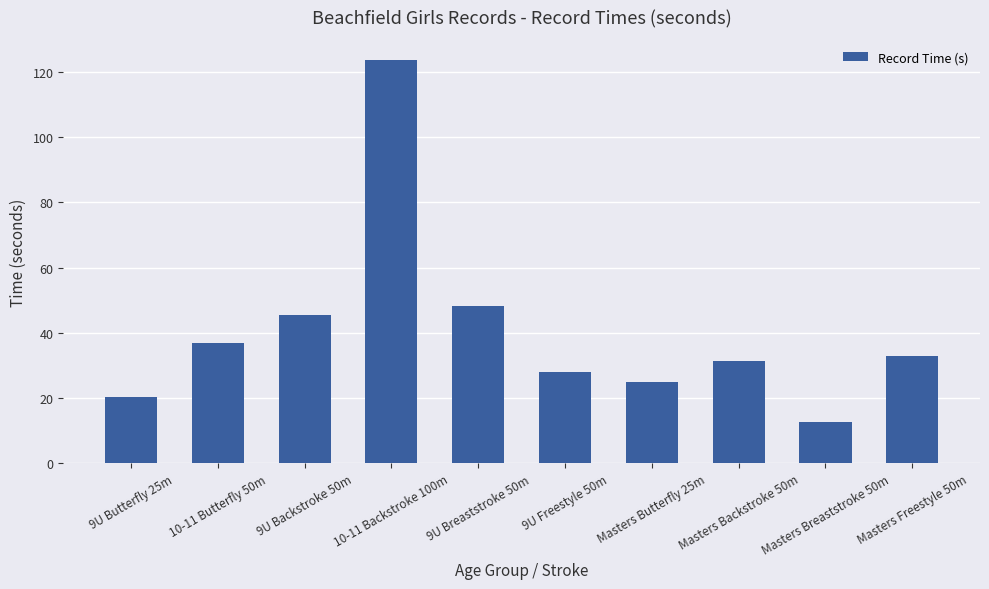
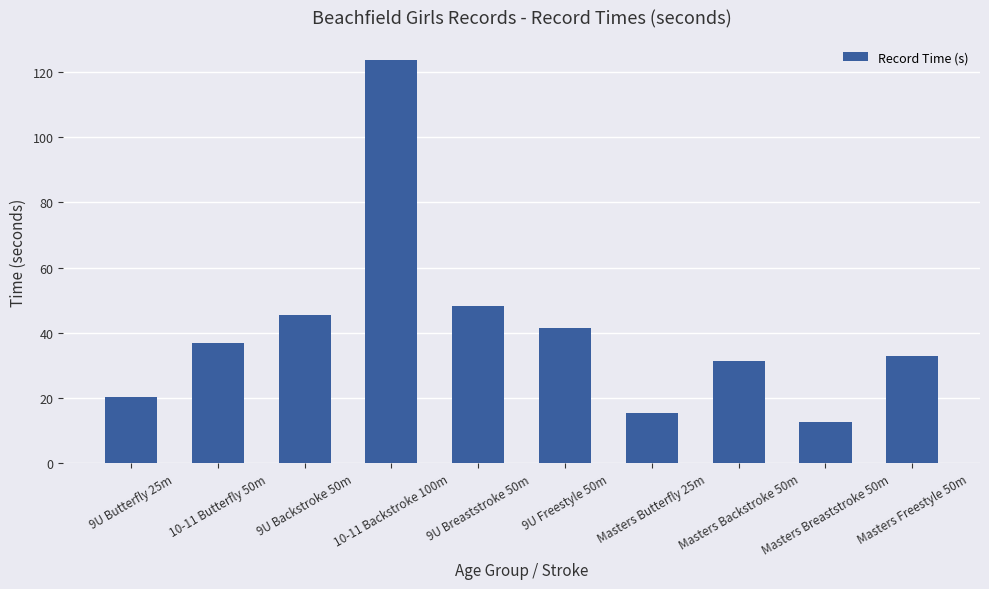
  {
    "9U Butterfly 25m": 20,
    "10-11 Butterfly 50m": 37,
    "9U Backstroke 50m": 46,
    "10-11 Backstroke 100m": 124,
    "9U Breaststroke 50m": 48,
-   "9U Freestyle 50m": 28,
-   "Masters Butterfly 25m": 25,
+   "9U Freestyle 50m": 42,
+   "Masters Butterfly 25m": 15,
    "Masters Backstroke 50m": 32,
    "Masters Breaststroke 50m": 13,
    "Masters Freestyle 50m": 33
  }
